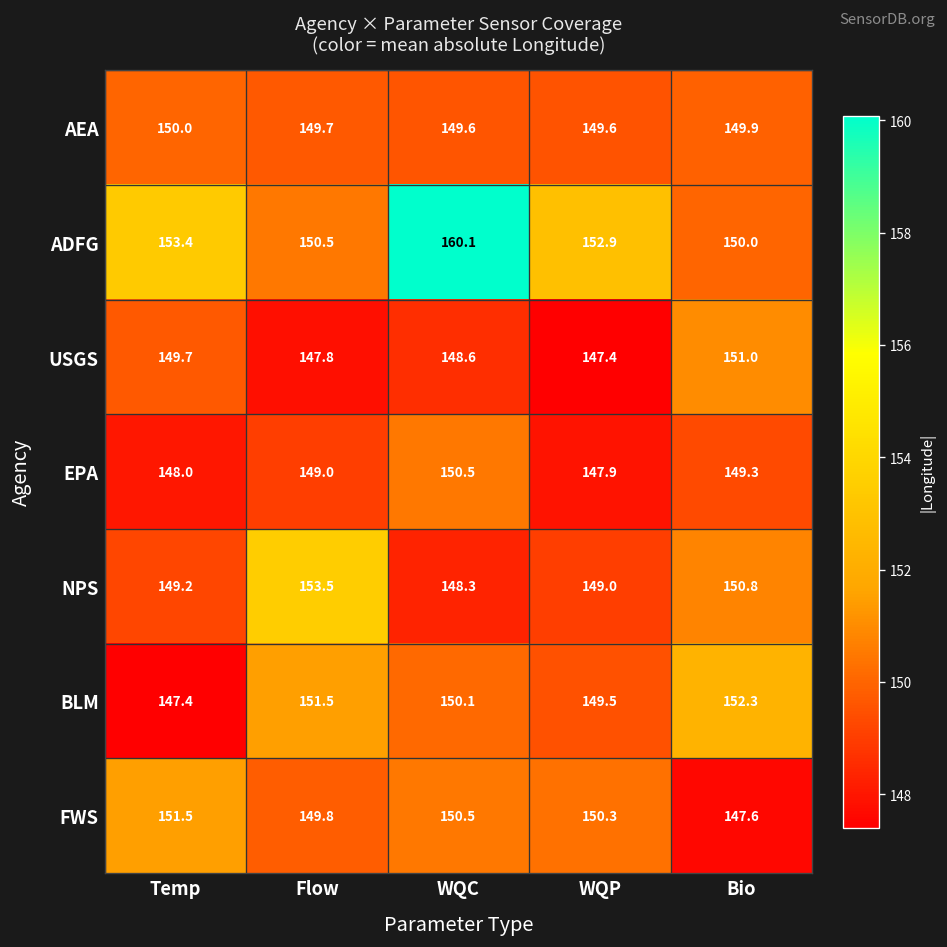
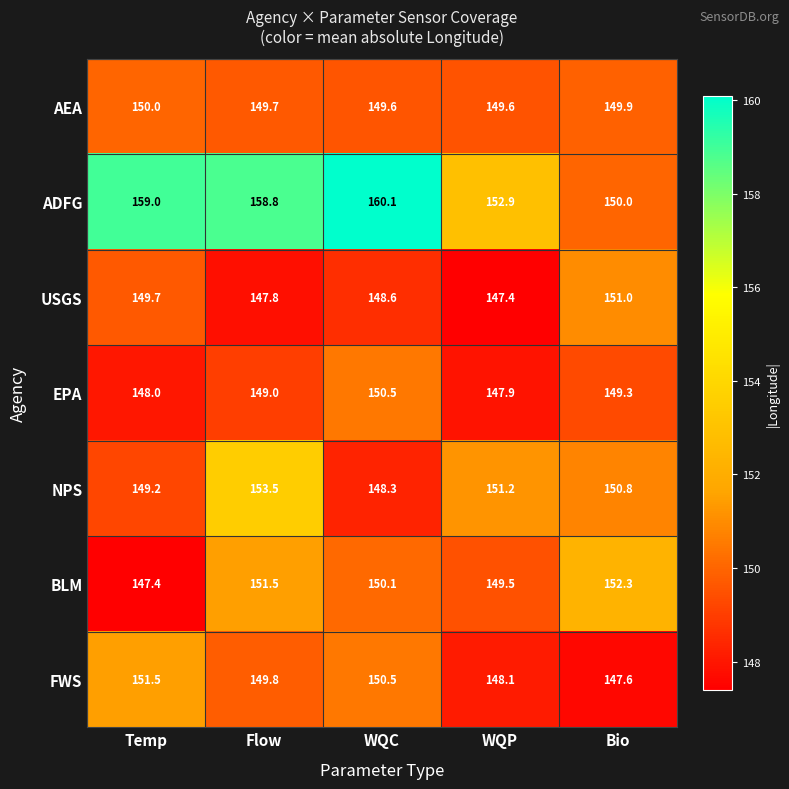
  {
    "AEA": {
      "Temp": 150.0,
      "Flow": 149.7,
      "WQC": 149.6,
      "WQP": 149.6,
      "Bio": 149.9
    },
    "ADFG": {
-     "Temp": 153.4,
-     "Flow": 150.5,
+     "Temp": 159.0,
+     "Flow": 158.8,
      "WQC": 160.1,
      "WQP": 152.9,
      "Bio": 150.0
    },
    "USGS": {
      "Temp": 149.7,
      "Flow": 147.8,
      "WQC": 148.6,
      "WQP": 147.4,
      "Bio": 151.0
    },
    "EPA": {
      "Temp": 148.0,
      "Flow": 149.0,
      "WQC": 150.5,
      "WQP": 147.9,
      "Bio": 149.3
    },
    "NPS": {
      "Temp": 149.2,
      "Flow": 153.5,
      "WQC": 148.3,
-     "WQP": 149.0,
+     "WQP": 151.2,
      "Bio": 150.8
    },
    "BLM": {
      "Temp": 147.4,
      "Flow": 151.5,
      "WQC": 150.1,
      "WQP": 149.5,
      "Bio": 152.3
    },
    "FWS": {
      "Temp": 151.5,
      "Flow": 149.8,
      "WQC": 150.5,
-     "WQP": 150.3,
+     "WQP": 148.1,
      "Bio": 147.6
    }
  }
